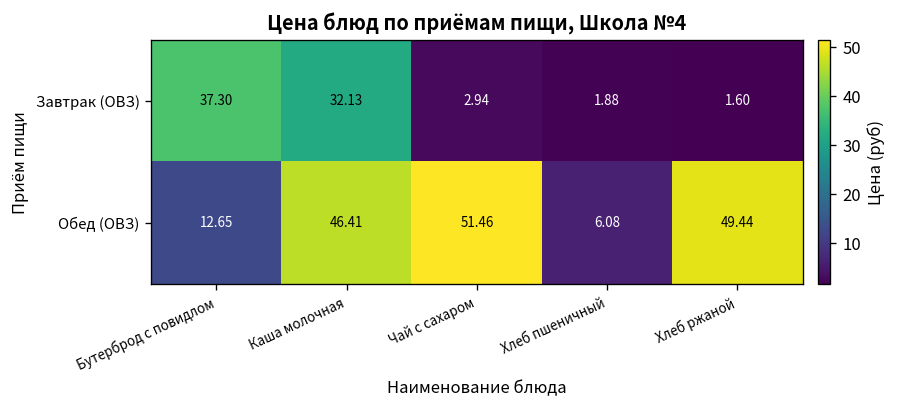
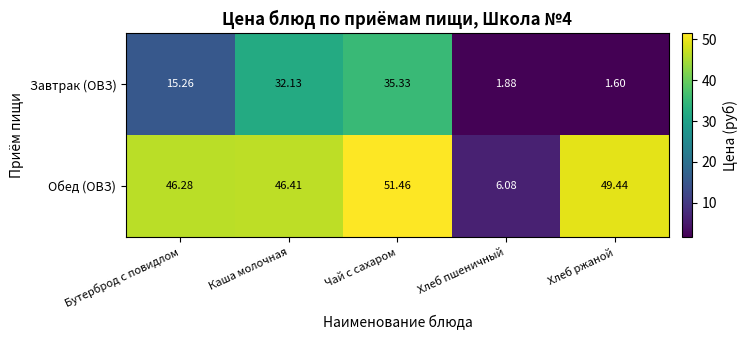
  {
    "Завтрак (ОВЗ)": {
-     "Бутерброд с повидлом": 37.30,
+     "Бутерброд с повидлом": 15.26,
      "Каша молочная": 32.13,
-     "Чай с сахаром": 2.94,
+     "Чай с сахаром": 35.33,
      "Хлеб пшеничный": 1.88,
      "Хлеб ржаной": 1.60
    },
    "Обед (ОВЗ)": {
-     "Бутерброд с повидлом": 12.65,
+     "Бутерброд с повидлом": 46.28,
      "Каша молочная": 46.41,
      "Чай с сахаром": 51.46,
      "Хлеб пшеничный": 6.08,
      "Хлеб ржаной": 49.44
    }
  }
